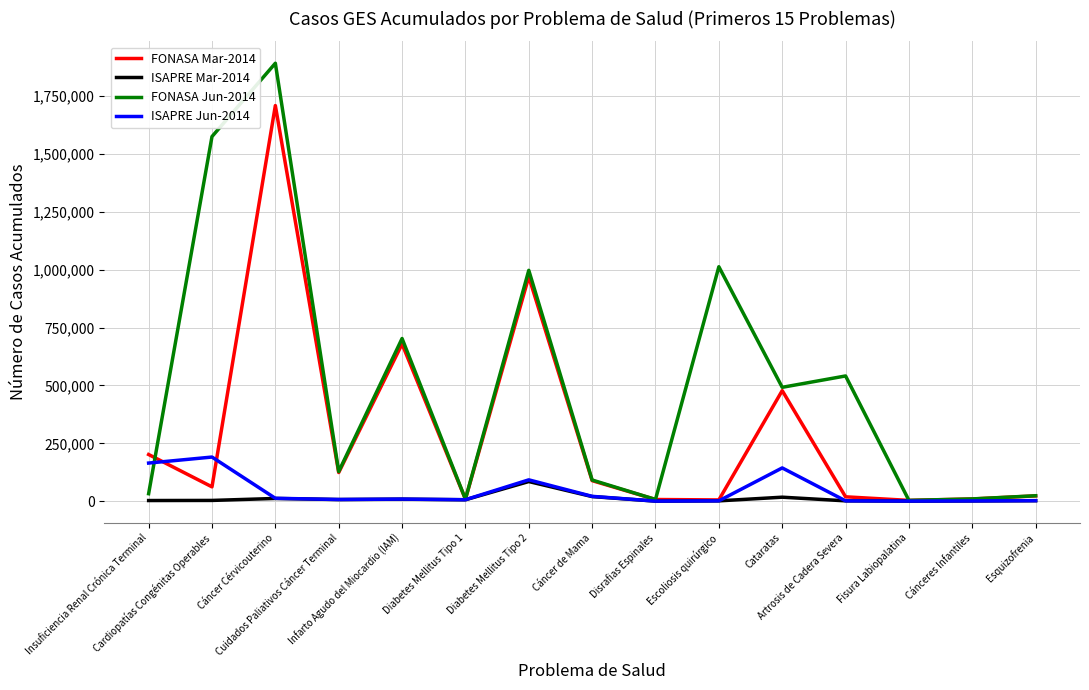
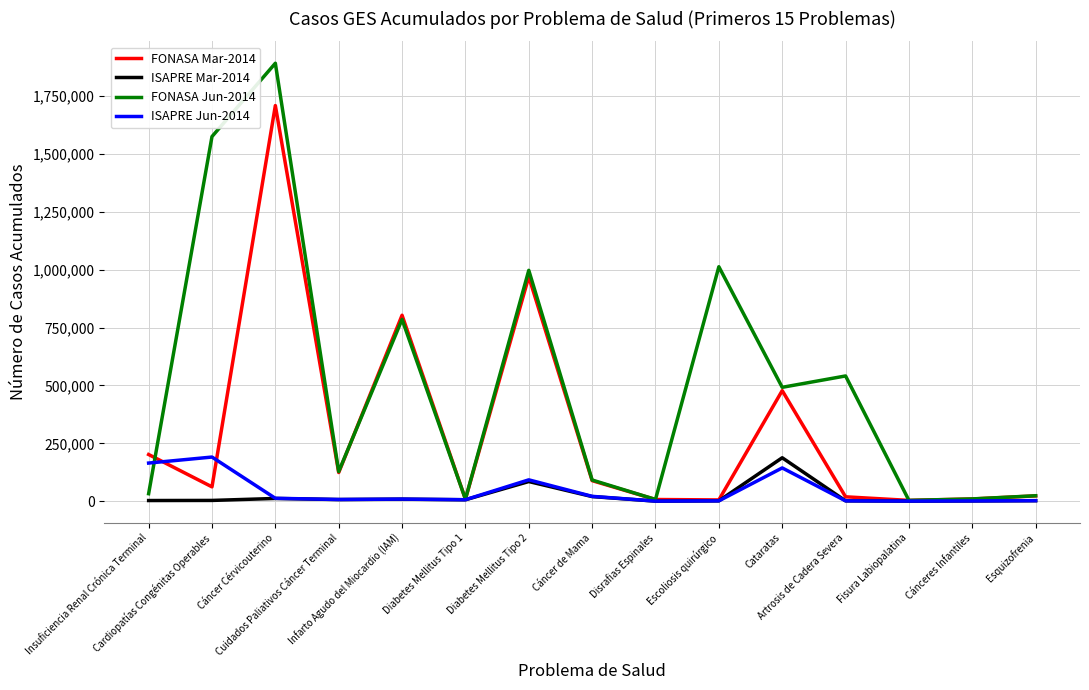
  {
    "FONASA Mar-2014": {
      "Insuficiencia Renal Crónica Terminal": "200,000",
      "Cardiopatías Congénitas Operables": "60,000",
      "Cáncer Cérvicouterino": "1,710,000",
-     "Infarto Agudo del Miocardio (IAM)": "680,000",
+     "Infarto Agudo del Miocardio (IAM)": "800,000",
      "Diabetes Mellitus Tipo 2": "970,000",
      "Cataratas": "480,000",
      "Artrosis de Cadera Severa": "20,000"
    },
    "ISAPRE Mar-2014": {
      "Insuficiencia Renal Crónica Terminal": "0",
      "Cardiopatías Congénitas Operables": "0",
-     "Cataratas": "20,000"
+     "Cataratas": "190,000"
    },
    "FONASA Jun-2014": {
      "Insuficiencia Renal Crónica Terminal": "30,000",
      "Cardiopatías Congénitas Operables": "1,580,000",
      "Cáncer Cérvicouterino": "1,890,000",
-     "Infarto Agudo del Miocardio (IAM)": "700,000",
+     "Infarto Agudo del Miocardio (IAM)": "790,000",
      "Diabetes Mellitus Tipo 2": "1,000,000",
      "Escoliosis quirúrgico": "1,010,000",
      "Cataratas": "490,000",
      "Artrosis de Cadera Severa": "540,000"
    },
    "ISAPRE Jun-2014": {
      "Insuficiencia Renal Crónica Terminal": "160,000",
      "Cardiopatías Congénitas Operables": "190,000",
      "Cataratas": "140,000"
    }
  }
